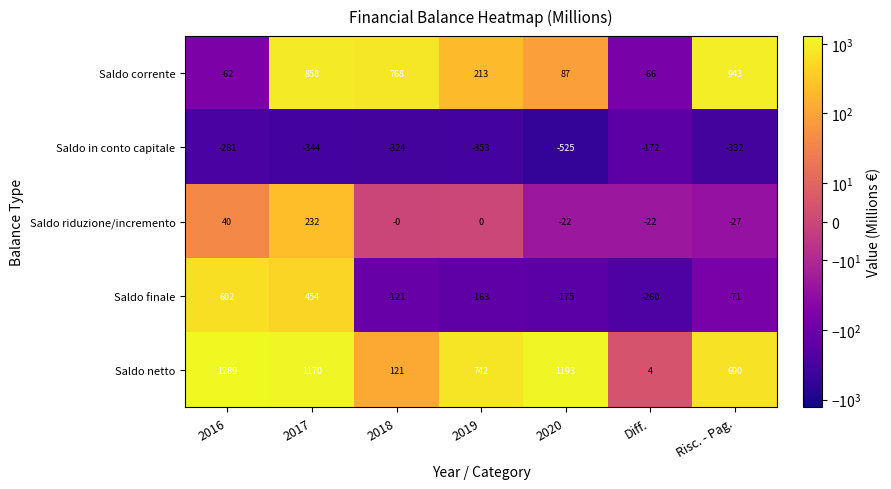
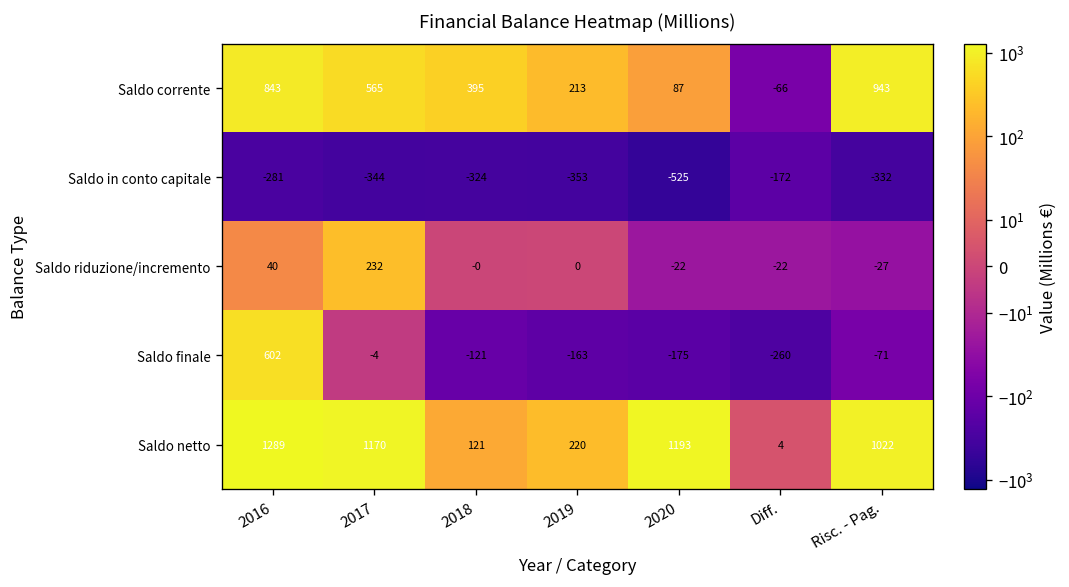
  {
    "Saldo corrente": {
-     "2016": -62,
-     "2017": 858,
-     "2018": 768,
+     "2016": 843,
+     "2017": 565,
+     "2018": 395,
      "2019": 213,
      "2020": 87,
      "Diff.": -66,
      "Risc. - Pag.": 943
    },
    "Saldo in conto capitale": {
      "2016": -281,
      "2017": -344,
      "2018": -324,
      "2019": -353,
      "2020": -525,
      "Diff.": -172,
      "Risc. - Pag.": -332
    },
    "Saldo riduzione/incremento": {
      "2016": 40,
      "2017": 232,
      "2018": -0,
      "2019": 0,
      "2020": -22,
      "Diff.": -22,
      "Risc. - Pag.": -27
    },
    "Saldo finale": {
      "2016": 602,
-     "2017": 454,
+     "2017": -4,
      "2018": -121,
      "2019": -163,
      "2020": -175,
      "Diff.": -260,
      "Risc. - Pag.": -71
    },
    "Saldo netto": {
      "2016": 1289,
      "2017": 1170,
      "2018": 121,
-     "2019": 742,
+     "2019": 220,
      "2020": 1193,
      "Diff.": 4,
-     "Risc. - Pag.": 690
+     "Risc. - Pag.": 1022
    }
  }
